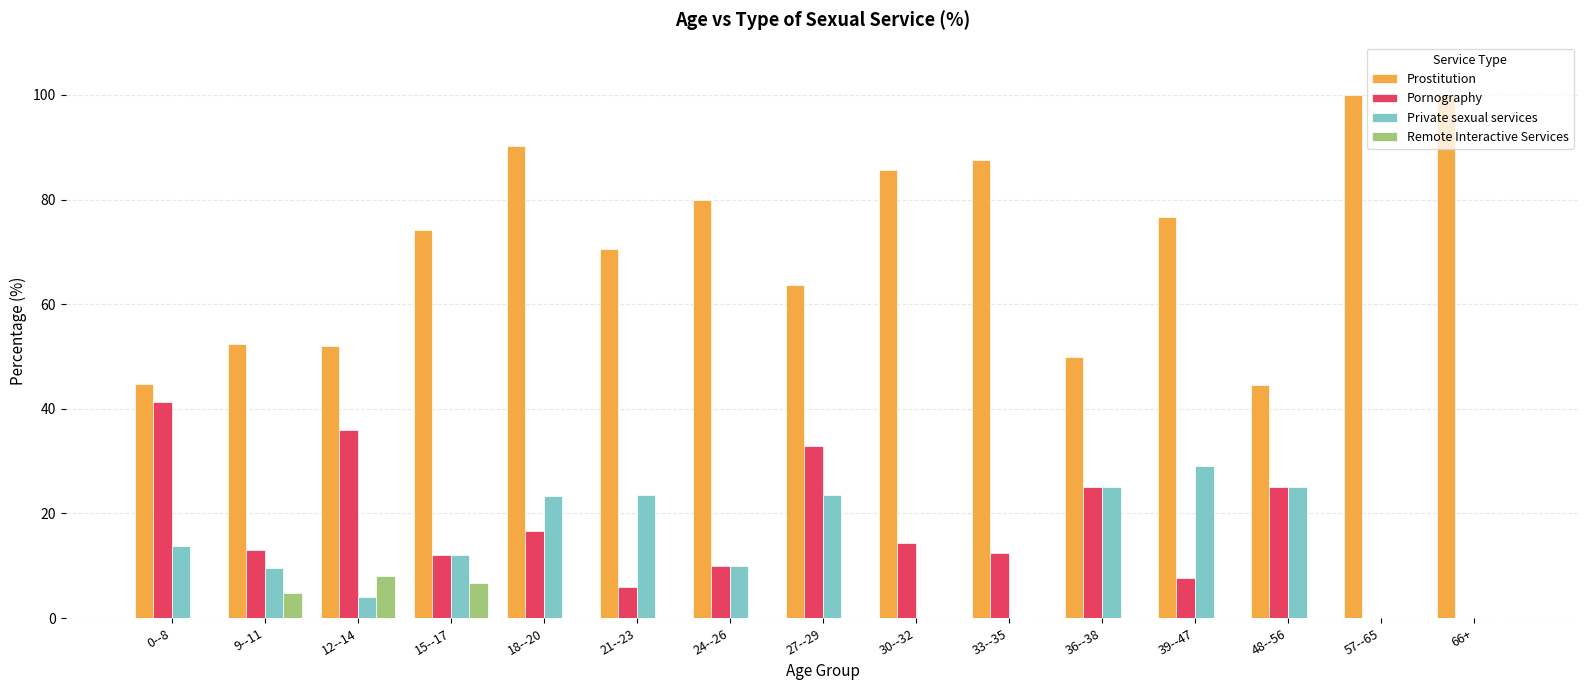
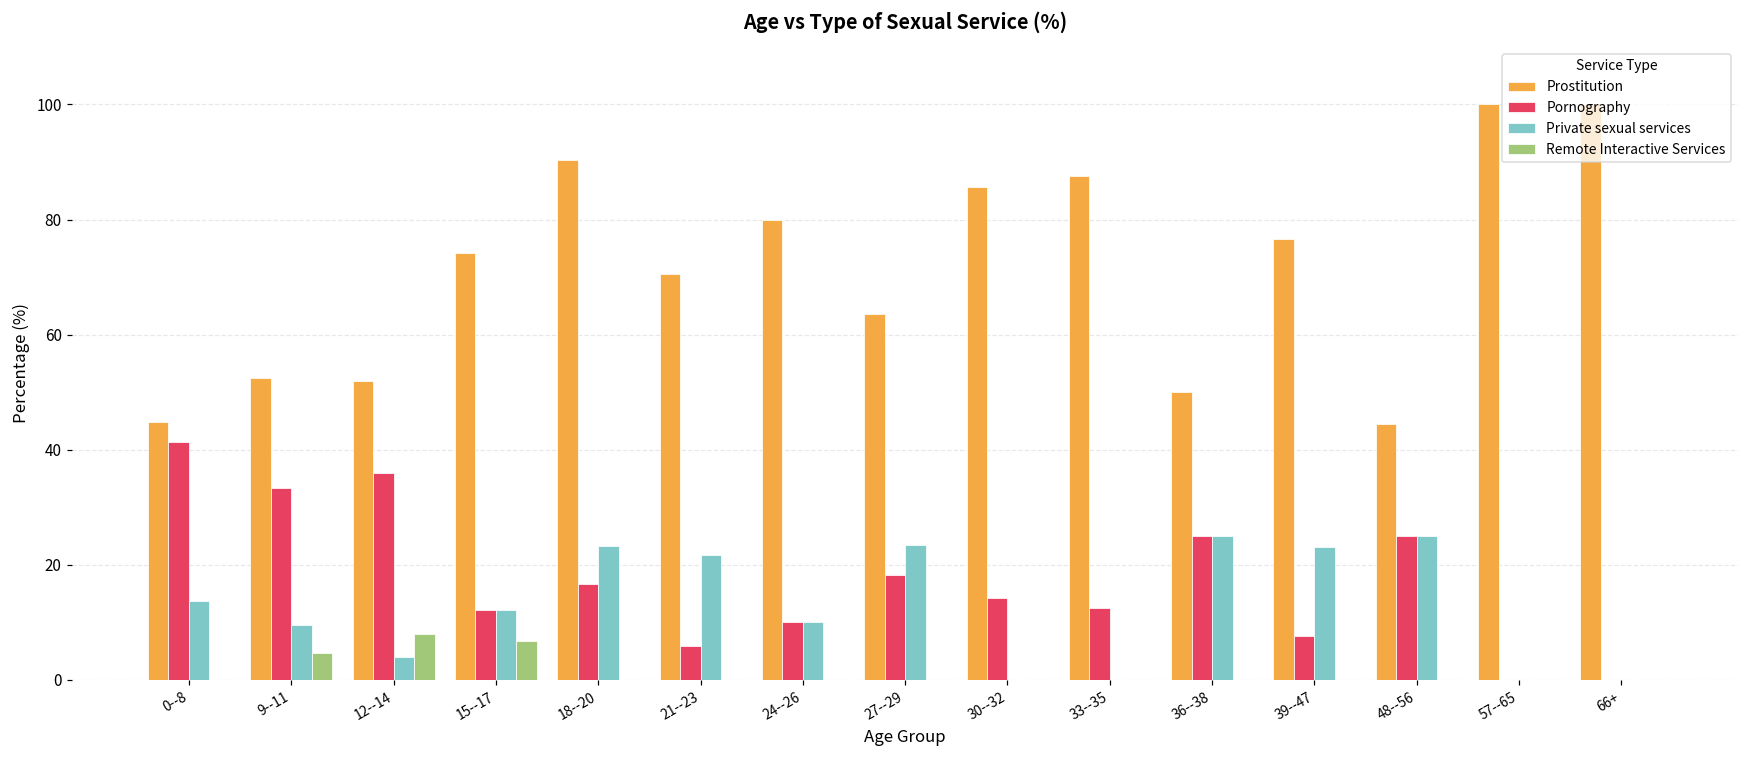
  {
    "Prostitution": {
      "0--8": 45,
      "9--11": 52,
      "12--14": 52,
      "15--17": 74,
      "18--20": 90,
      "21--23": 71,
      "24--26": 80,
      "27--29": 64,
      "30--32": 86,
      "33--35": 88,
      "36--38": 50,
      "39--47": 77,
      "48--56": 45,
      "57--65": 100
    },
    "Pornography": {
      "0--8": 41,
-     "9--11": 13,
+     "9--11": 33,
      "12--14": 36,
      "15--17": 12,
      "18--20": 17,
      "21--23": 6,
      "24--26": 10,
-     "27--29": 33,
+     "27--29": 18,
      "30--32": 14,
      "33--35": 13,
      "36--38": 25,
      "39--47": 8,
      "48--56": 25,
      "57--65": 0,
      "66+": 0
    },
    "Private sexual services": {
      "0--8": 14,
      "9--11": 10,
      "12--14": 4,
      "15--17": 12,
      "18--20": 23,
-     "21--23": 24,
+     "21--23": 22,
      "24--26": 10,
      "27--29": 23,
      "30--32": 0,
      "33--35": 0,
      "36--38": 25,
-     "39--47": 29,
+     "39--47": 23,
      "48--56": 25,
      "57--65": 0,
      "66+": 0
    },
    "Remote Interactive Services": {
      "0--8": 0,
      "9--11": 5,
      "12--14": 8,
      "15--17": 7,
      "18--20": 0,
      "21--23": 0,
      "24--26": 0,
      "27--29": 0,
      "30--32": 0,
      "33--35": 0,
      "36--38": 0,
      "39--47": 0,
      "48--56": 0,
      "57--65": 0,
      "66+": 0
    }
  }
